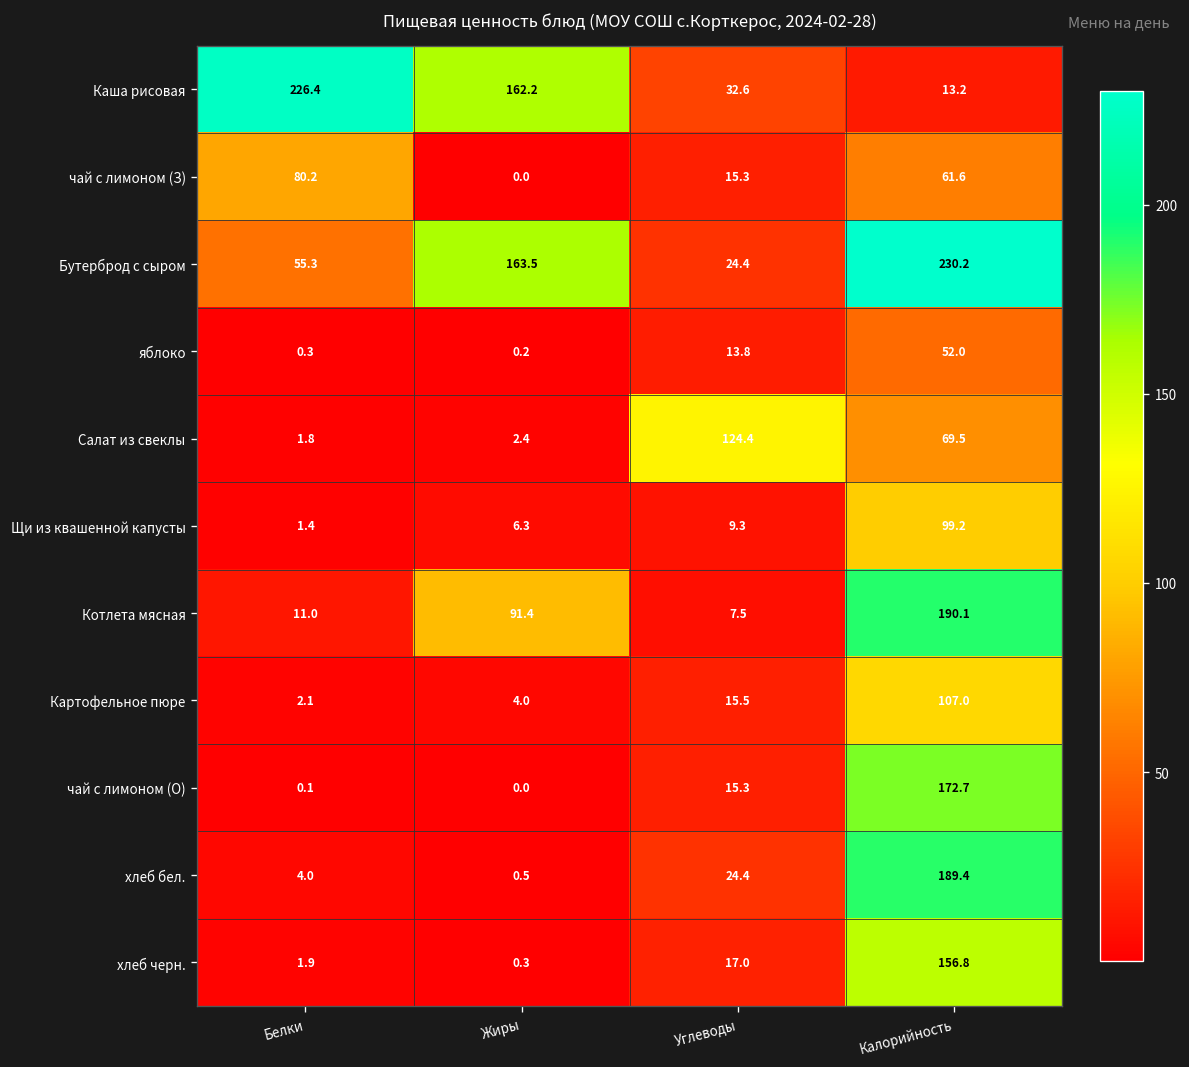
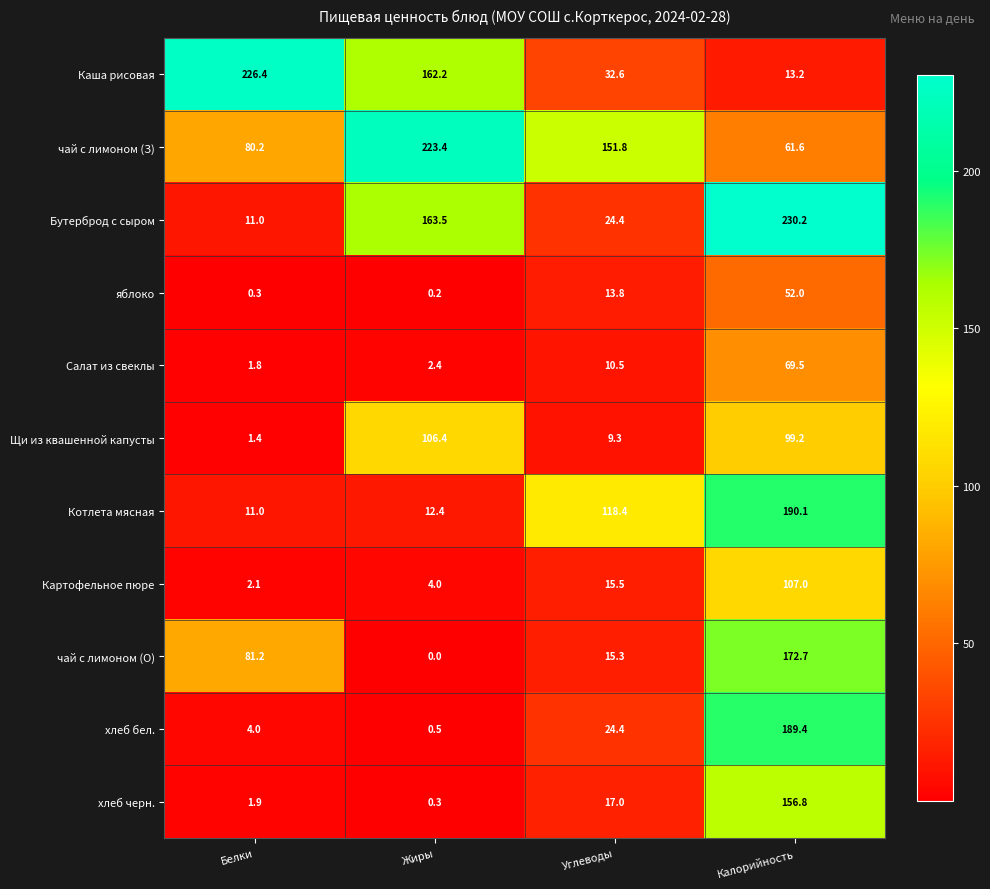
  {
    "Каша рисовая": {
      "Белки": 226.4,
      "Жиры": 162.2,
      "Углеводы": 32.6,
      "Калорийность": 13.2
    },
    "чай с лимоном (З)": {
      "Белки": 80.2,
-     "Жиры": 0.0,
-     "Углеводы": 15.3,
+     "Жиры": 223.4,
+     "Углеводы": 151.8,
      "Калорийность": 61.6
    },
    "Бутерброд с сыром": {
-     "Белки": 55.3,
+     "Белки": 11.0,
      "Жиры": 163.5,
      "Углеводы": 24.4,
      "Калорийность": 230.2
    },
    "яблоко": {
      "Белки": 0.3,
      "Жиры": 0.2,
      "Углеводы": 13.8,
      "Калорийность": 52.0
    },
    "Салат из свеклы": {
      "Белки": 1.8,
      "Жиры": 2.4,
-     "Углеводы": 124.4,
+     "Углеводы": 10.5,
      "Калорийность": 69.5
    },
    "Щи из квашенной капусты": {
      "Белки": 1.4,
-     "Жиры": 6.3,
+     "Жиры": 106.4,
      "Углеводы": 9.3,
      "Калорийность": 99.2
    },
    "Котлета мясная": {
      "Белки": 11.0,
-     "Жиры": 91.4,
-     "Углеводы": 7.5,
+     "Жиры": 12.4,
+     "Углеводы": 118.4,
      "Калорийность": 190.1
    },
    "Картофельное пюре": {
      "Белки": 2.1,
      "Жиры": 4.0,
      "Углеводы": 15.5,
      "Калорийность": 107.0
    },
    "чай с лимоном (О)": {
-     "Белки": 0.1,
+     "Белки": 81.2,
      "Жиры": 0.0,
      "Углеводы": 15.3,
      "Калорийность": 172.7
    },
    "хлеб бел.": {
      "Белки": 4.0,
      "Жиры": 0.5,
      "Углеводы": 24.4,
      "Калорийность": 189.4
    },
    "хлеб черн.": {
      "Белки": 1.9,
      "Жиры": 0.3,
      "Углеводы": 17.0,
      "Калорийность": 156.8
    }
  }
